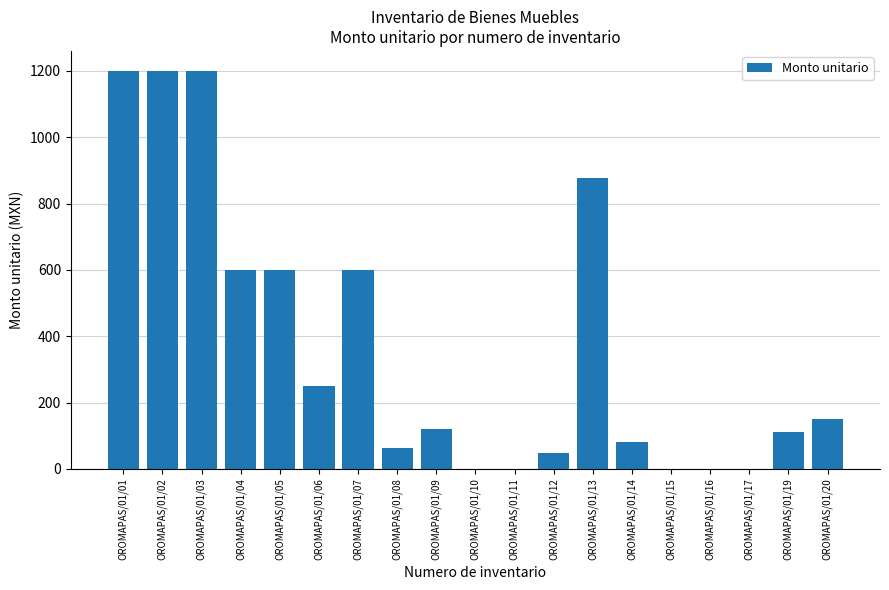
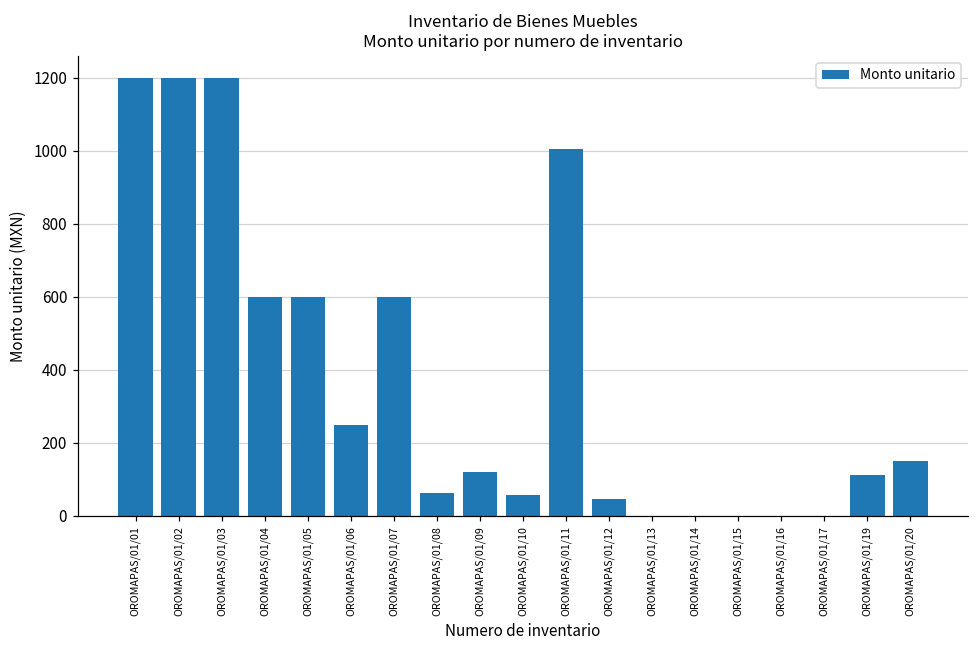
  {
    "OROMAPAS/01/01": 1200,
    "OROMAPAS/01/02": 1200,
    "OROMAPAS/01/03": 1200,
    "OROMAPAS/01/04": 600,
    "OROMAPAS/01/05": 600,
    "OROMAPAS/01/06": 250,
    "OROMAPAS/01/07": 600,
    "OROMAPAS/01/08": 60,
    "OROMAPAS/01/09": 120,
-   "OROMAPAS/01/10": 0,
-   "OROMAPAS/01/11": 0,
+   "OROMAPAS/01/10": 60,
+   "OROMAPAS/01/11": 1000,
    "OROMAPAS/01/12": 50,
-   "OROMAPAS/01/13": 880,
-   "OROMAPAS/01/14": 80,
+   "OROMAPAS/01/13": 0,
+   "OROMAPAS/01/14": 0,
    "OROMAPAS/01/19": 110,
    "OROMAPAS/01/20": 150
  }
